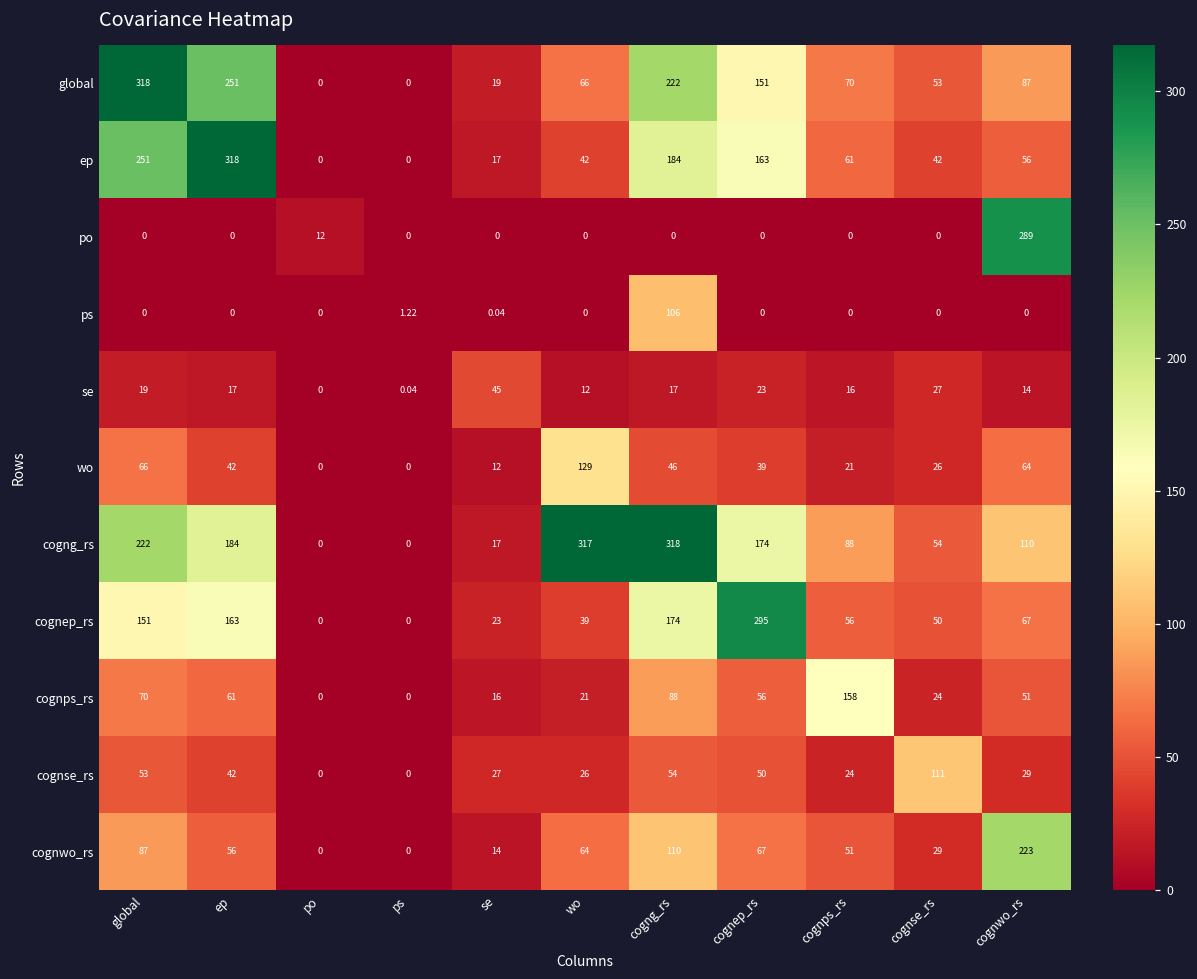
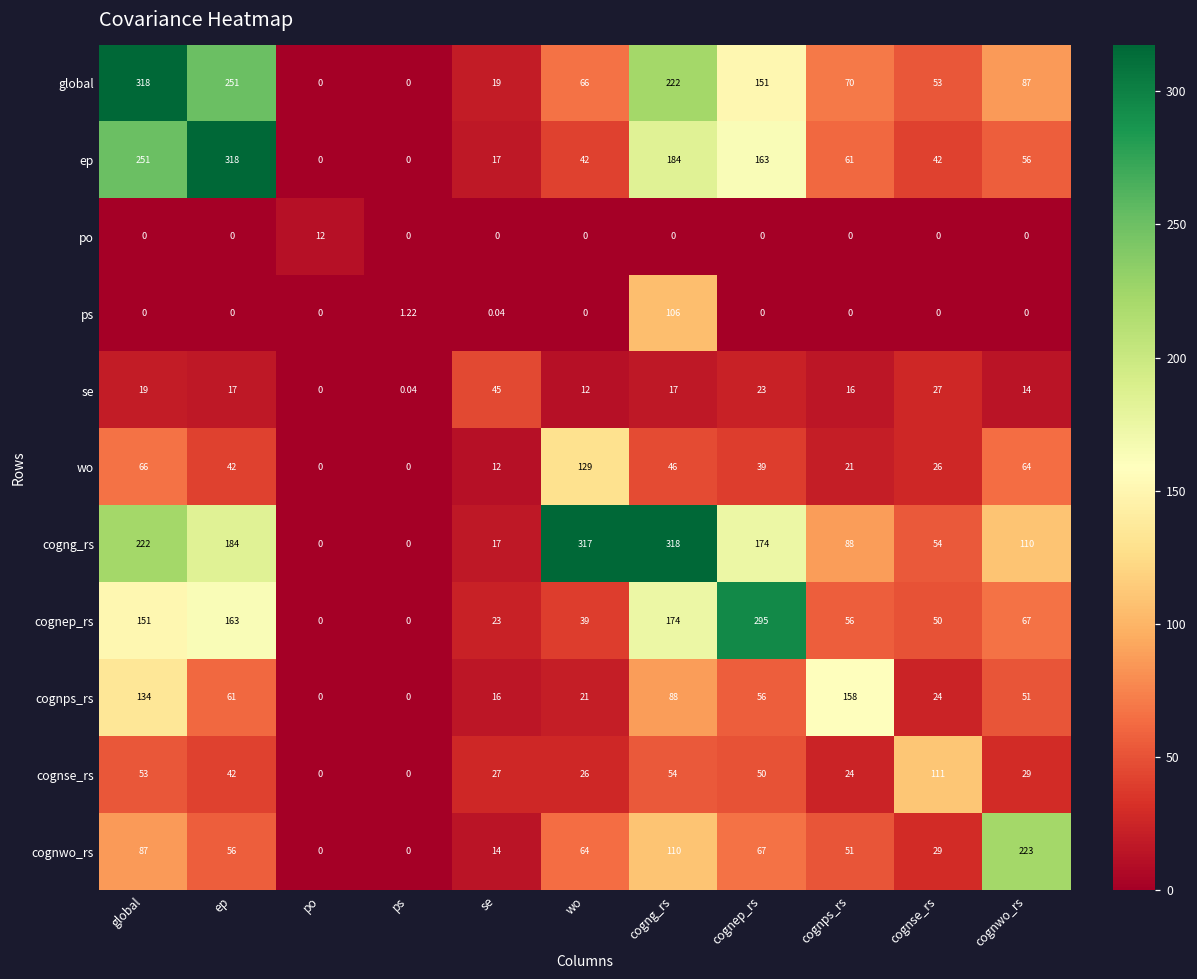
  {
    "global": {
      "global": 318,
      "ep": 251,
      "po": 0,
      "ps": 0,
      "se": 19,
      "wo": 66,
      "cogng_rs": 222,
      "cognep_rs": 151,
      "cognps_rs": 70,
      "cognse_rs": 53,
      "cognwo_rs": 87
    },
    "ep": {
      "global": 251,
      "ep": 318,
      "po": 0,
      "ps": 0,
      "se": 17,
      "wo": 42,
      "cogng_rs": 184,
      "cognep_rs": 163,
      "cognps_rs": 61,
      "cognse_rs": 42,
      "cognwo_rs": 56
    },
    "po": {
      "global": 0,
      "ep": 0,
      "po": 12,
      "ps": 0,
      "se": 0,
      "wo": 0,
      "cogng_rs": 0,
      "cognep_rs": 0,
      "cognps_rs": 0,
      "cognse_rs": 0,
-     "cognwo_rs": 289
+     "cognwo_rs": 0
    },
    "ps": {
      "global": 0,
      "ep": 0,
      "po": 0,
      "ps": 1.22,
      "se": 0.04,
      "wo": 0,
      "cogng_rs": 106,
      "cognep_rs": 0,
      "cognps_rs": 0,
      "cognse_rs": 0,
      "cognwo_rs": 0
    },
    "se": {
      "global": 19,
      "ep": 17,
      "po": 0,
      "ps": 0.04,
      "se": 45,
      "wo": 12,
      "cogng_rs": 17,
      "cognep_rs": 23,
      "cognps_rs": 16,
      "cognse_rs": 27,
      "cognwo_rs": 14
    },
    "wo": {
      "global": 66,
      "ep": 42,
      "po": 0,
      "ps": 0,
      "se": 12,
      "wo": 129,
      "cogng_rs": 46,
      "cognep_rs": 39,
      "cognps_rs": 21,
      "cognse_rs": 26,
      "cognwo_rs": 64
    },
    "cogng_rs": {
      "global": 222,
      "ep": 184,
      "po": 0,
      "ps": 0,
      "se": 17,
      "wo": 317,
      "cogng_rs": 318,
      "cognep_rs": 174,
      "cognps_rs": 88,
      "cognse_rs": 54,
      "cognwo_rs": 110
    },
    "cognep_rs": {
      "global": 151,
      "ep": 163,
      "po": 0,
      "ps": 0,
      "se": 23,
      "wo": 39,
      "cogng_rs": 174,
      "cognep_rs": 295,
      "cognps_rs": 56,
      "cognse_rs": 50,
      "cognwo_rs": 67
    },
    "cognps_rs": {
-     "global": 70,
+     "global": 134,
      "ep": 61,
      "po": 0,
      "ps": 0,
      "se": 16,
      "wo": 21,
      "cogng_rs": 88,
      "cognep_rs": 56,
      "cognps_rs": 158,
      "cognse_rs": 24,
      "cognwo_rs": 51
    },
    "cognse_rs": {
      "global": 53,
      "ep": 42,
      "po": 0,
      "ps": 0,
      "se": 27,
      "wo": 26,
      "cogng_rs": 54,
      "cognep_rs": 50,
      "cognps_rs": 24,
      "cognse_rs": 111,
      "cognwo_rs": 29
    },
    "cognwo_rs": {
      "global": 87,
      "ep": 56,
      "po": 0,
      "ps": 0,
      "se": 14,
      "wo": 64,
      "cogng_rs": 110,
      "cognep_rs": 67,
      "cognps_rs": 51,
      "cognse_rs": 29,
      "cognwo_rs": 223
    }
  }
